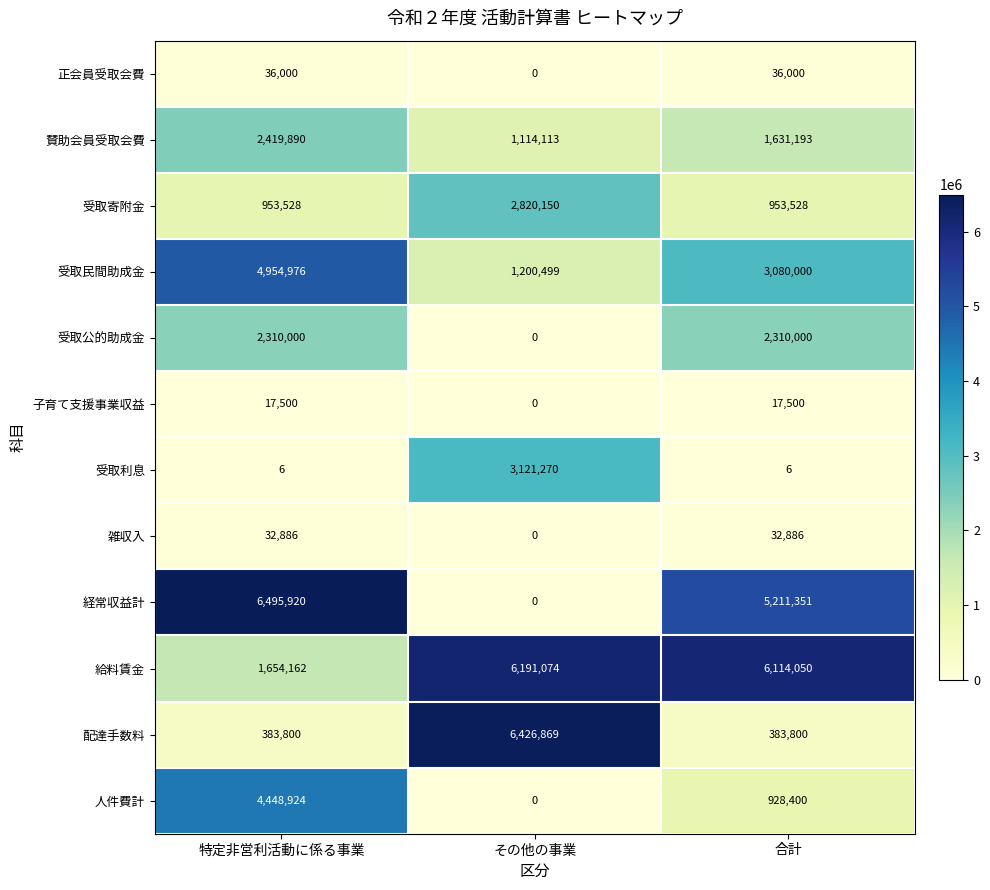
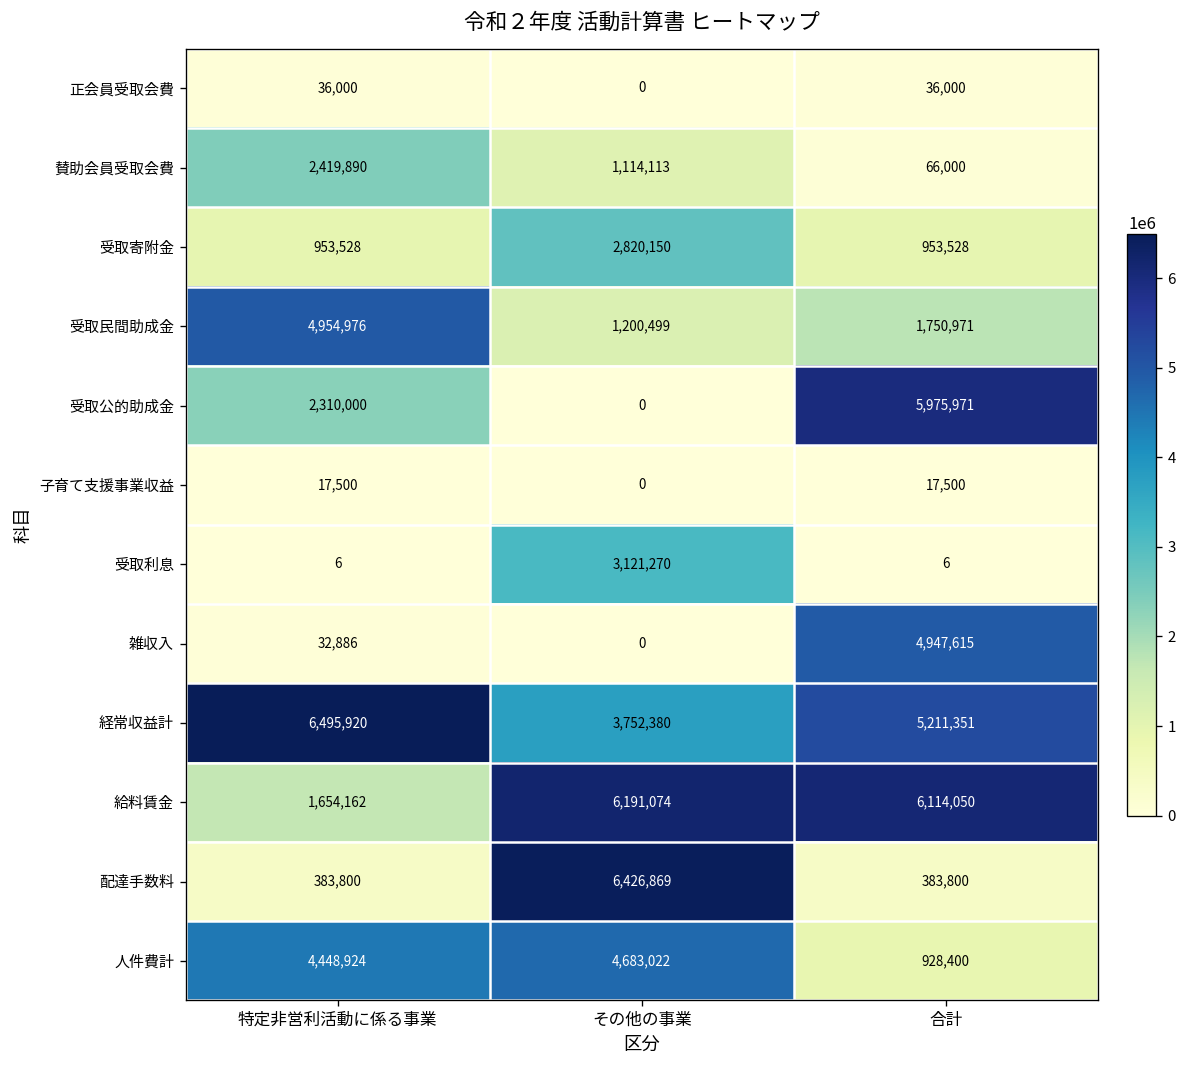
  {
    "正会員受取会費": {
      "特定非営利活動に係る事業": "36,000",
      "その他の事業": "0",
      "合計": "36,000"
    },
    "賛助会員受取会費": {
      "特定非営利活動に係る事業": "2,419,890",
      "その他の事業": "1,114,113",
-     "合計": "1,631,193"
+     "合計": "66,000"
    },
    "受取寄附金": {
      "特定非営利活動に係る事業": "953,528",
      "その他の事業": "2,820,150",
      "合計": "953,528"
    },
    "受取民間助成金": {
      "特定非営利活動に係る事業": "4,954,976",
      "その他の事業": "1,200,499",
-     "合計": "3,080,000"
+     "合計": "1,750,971"
    },
    "受取公的助成金": {
      "特定非営利活動に係る事業": "2,310,000",
      "その他の事業": "0",
-     "合計": "2,310,000"
+     "合計": "5,975,971"
    },
    "子育て支援事業収益": {
      "特定非営利活動に係る事業": "17,500",
      "その他の事業": "0",
      "合計": "17,500"
    },
    "受取利息": {
      "特定非営利活動に係る事業": "6",
      "その他の事業": "3,121,270",
      "合計": "6"
    },
    "雑収入": {
      "特定非営利活動に係る事業": "32,886",
      "その他の事業": "0",
-     "合計": "32,886"
+     "合計": "4,947,615"
    },
    "経常収益計": {
      "特定非営利活動に係る事業": "6,495,920",
-     "その他の事業": "0",
+     "その他の事業": "3,752,380",
      "合計": "5,211,351"
    },
    "給料賃金": {
      "特定非営利活動に係る事業": "1,654,162",
      "その他の事業": "6,191,074",
      "合計": "6,114,050"
    },
    "配達手数料": {
      "特定非営利活動に係る事業": "383,800",
      "その他の事業": "6,426,869",
      "合計": "383,800"
    },
    "人件費計": {
      "特定非営利活動に係る事業": "4,448,924",
-     "その他の事業": "0",
+     "その他の事業": "4,683,022",
      "合計": "928,400"
    }
  }
